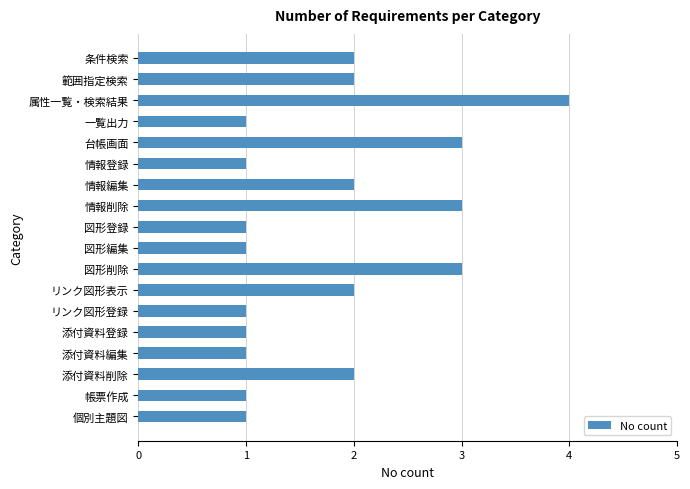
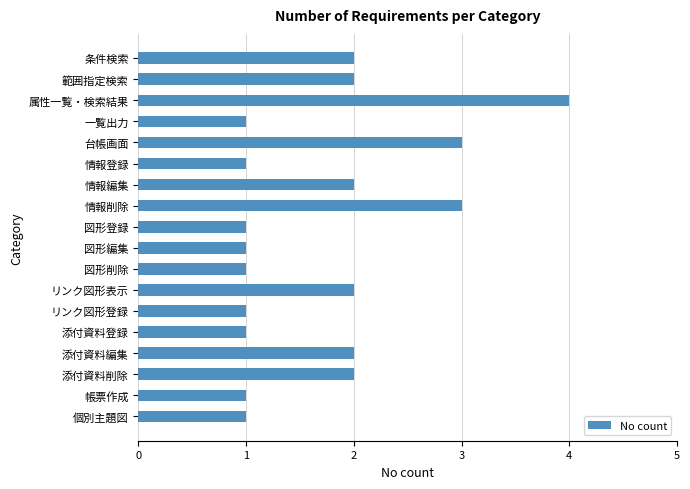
  {
    "条件検索": 2,
    "範囲指定検索": 2,
    "属性一覧・検索結果": 4,
    "一覧出力": 1,
    "台帳画面": 3,
    "情報登録": 1,
    "情報編集": 2,
    "情報削除": 3,
    "図形登録": 1,
    "図形編集": 1,
-   "図形削除": 3,
+   "図形削除": 1,
    "リンク図形表示": 2,
    "リンク図形登録": 1,
    "添付資料登録": 1,
-   "添付資料編集": 1,
+   "添付資料編集": 2,
    "添付資料削除": 2,
    "帳票作成": 1,
    "個別主題図": 1
  }
